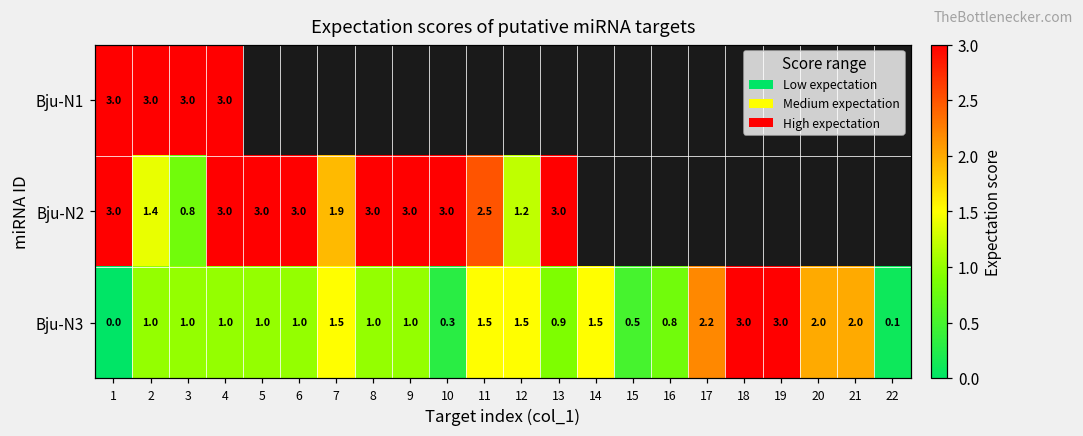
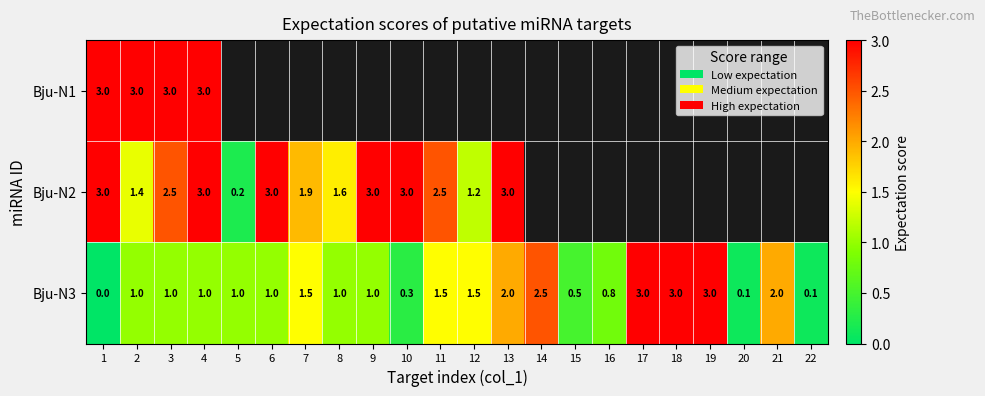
  {
    "Bju-N1": {
      "1": 3.0,
      "2": 3.0,
      "3": 3.0,
      "4": 3.0
    },
    "Bju-N2": {
      "1": 3.0,
      "2": 1.4,
-     "3": 0.8,
+     "3": 2.5,
      "4": 3.0,
-     "5": 3.0,
+     "5": 0.2,
      "6": 3.0,
      "7": 1.9,
-     "8": 3.0,
+     "8": 1.6,
      "9": 3.0,
      "10": 3.0,
      "11": 2.5,
      "12": 1.2,
      "13": 3.0
    },
    "Bju-N3": {
      "1": 0.0,
      "2": 1.0,
      "3": 1.0,
      "4": 1.0,
      "5": 1.0,
      "6": 1.0,
      "7": 1.5,
      "8": 1.0,
      "9": 1.0,
      "10": 0.3,
      "11": 1.5,
      "12": 1.5,
-     "13": 0.9,
-     "14": 1.5,
+     "13": 2.0,
+     "14": 2.5,
      "15": 0.5,
      "16": 0.8,
-     "17": 2.2,
+     "17": 3.0,
      "18": 3.0,
      "19": 3.0,
-     "20": 2.0,
+     "20": 0.1,
      "21": 2.0,
      "22": 0.1
    }
  }
